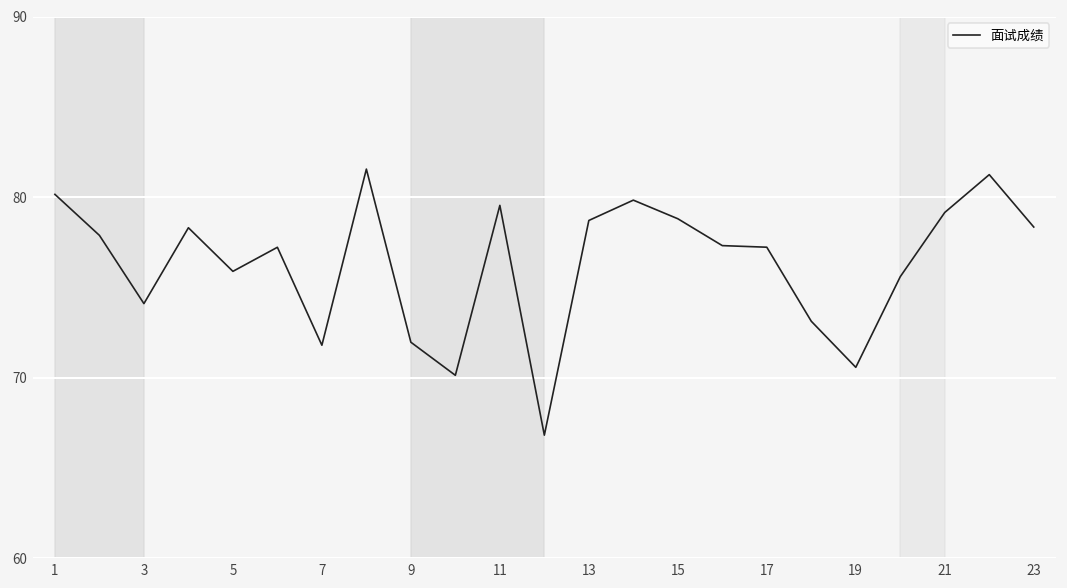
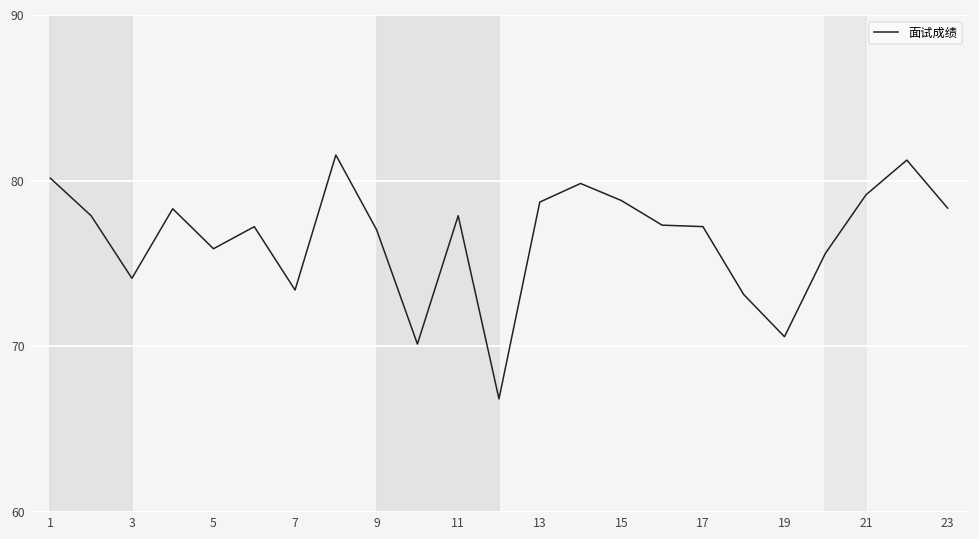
  {
    "1": 80.2,
    "3": 74.1,
    "5": 75.9,
-   "7": 71.8,
-   "9": 72.0,
-   "11": 79.6,
+   "7": 73.4,
+   "9": 77.0,
+   "11": 77.9,
    "13": 78.7,
    "15": 78.8,
    "17": 77.2,
    "19": 70.6,
    "21": 79.2,
    "23": 78.4
  }
